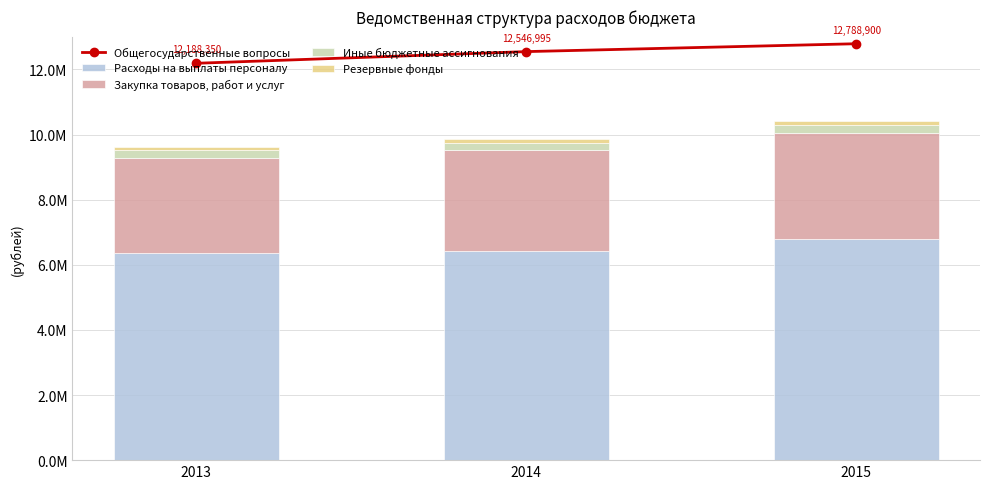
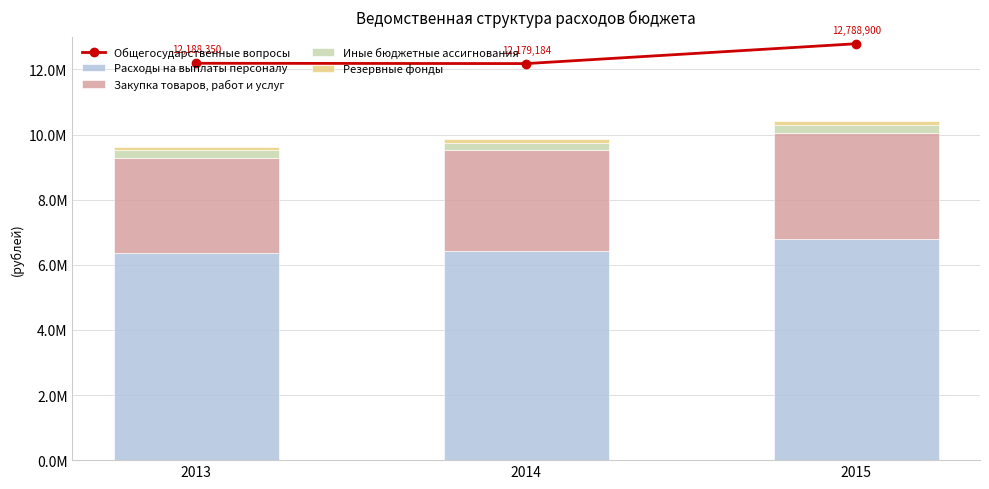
  {
    "Общегосударственные вопросы": {
      "2013": "12,188,350",
-     "2014": "12,546,995",
+     "2014": "12,179,184",
      "2015": "12,788,900"
    }
  }
